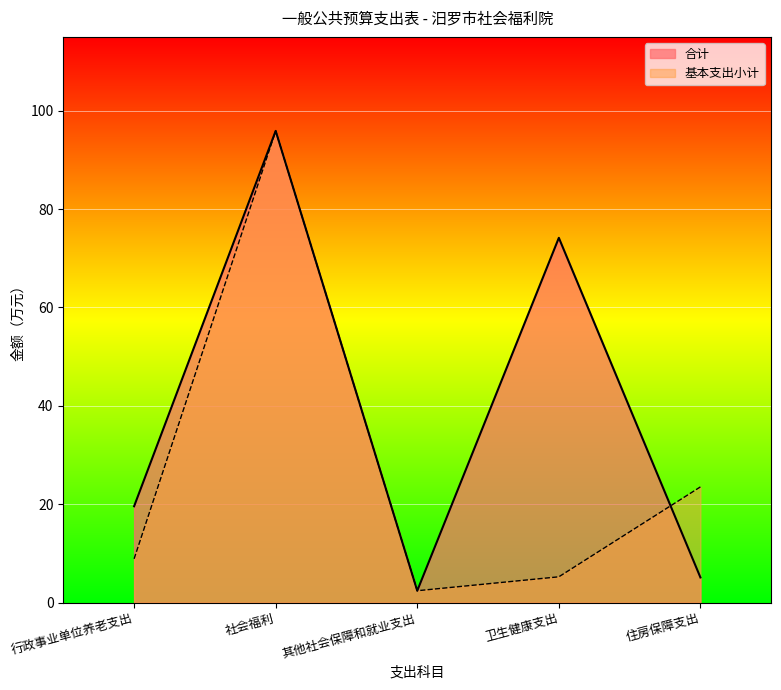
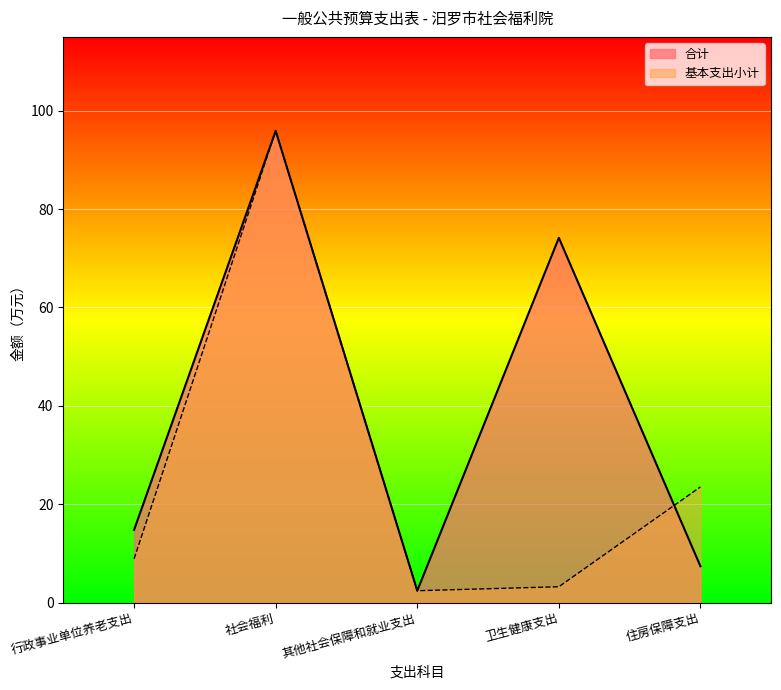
  {
    "合计": {
-     "行政事业单位养老支出": 20,
+     "行政事业单位养老支出": 15,
      "卫生健康支出": 74,
-     "住房保障支出": 5
+     "住房保障支出": 7
    },
    "基本支出小计": {
      "行政事业单位养老支出": 9,
-     "卫生健康支出": 5,
+     "卫生健康支出": 3,
      "住房保障支出": 24
    }
  }
